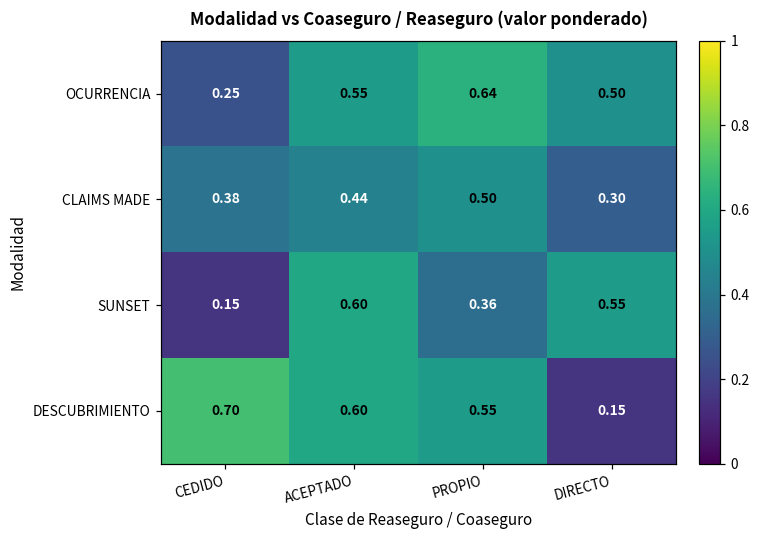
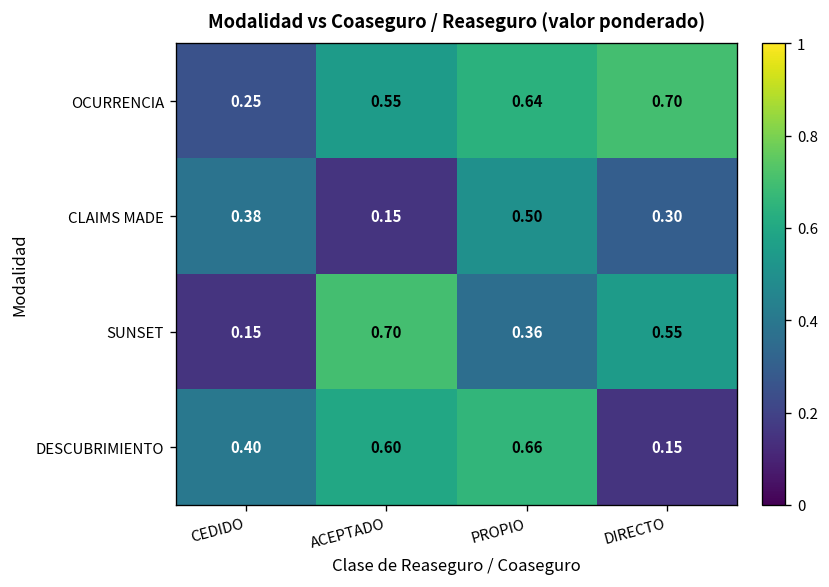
  {
    "OCURRENCIA": {
      "CEDIDO": 0.25,
      "ACEPTADO": 0.55,
      "PROPIO": 0.64,
-     "DIRECTO": 0.50
+     "DIRECTO": 0.70
    },
    "CLAIMS MADE": {
      "CEDIDO": 0.38,
-     "ACEPTADO": 0.44,
+     "ACEPTADO": 0.15,
      "PROPIO": 0.50,
      "DIRECTO": 0.30
    },
    "SUNSET": {
      "CEDIDO": 0.15,
-     "ACEPTADO": 0.60,
+     "ACEPTADO": 0.70,
      "PROPIO": 0.36,
      "DIRECTO": 0.55
    },
    "DESCUBRIMIENTO": {
-     "CEDIDO": 0.70,
+     "CEDIDO": 0.40,
      "ACEPTADO": 0.60,
-     "PROPIO": 0.55,
+     "PROPIO": 0.66,
      "DIRECTO": 0.15
    }
  }
